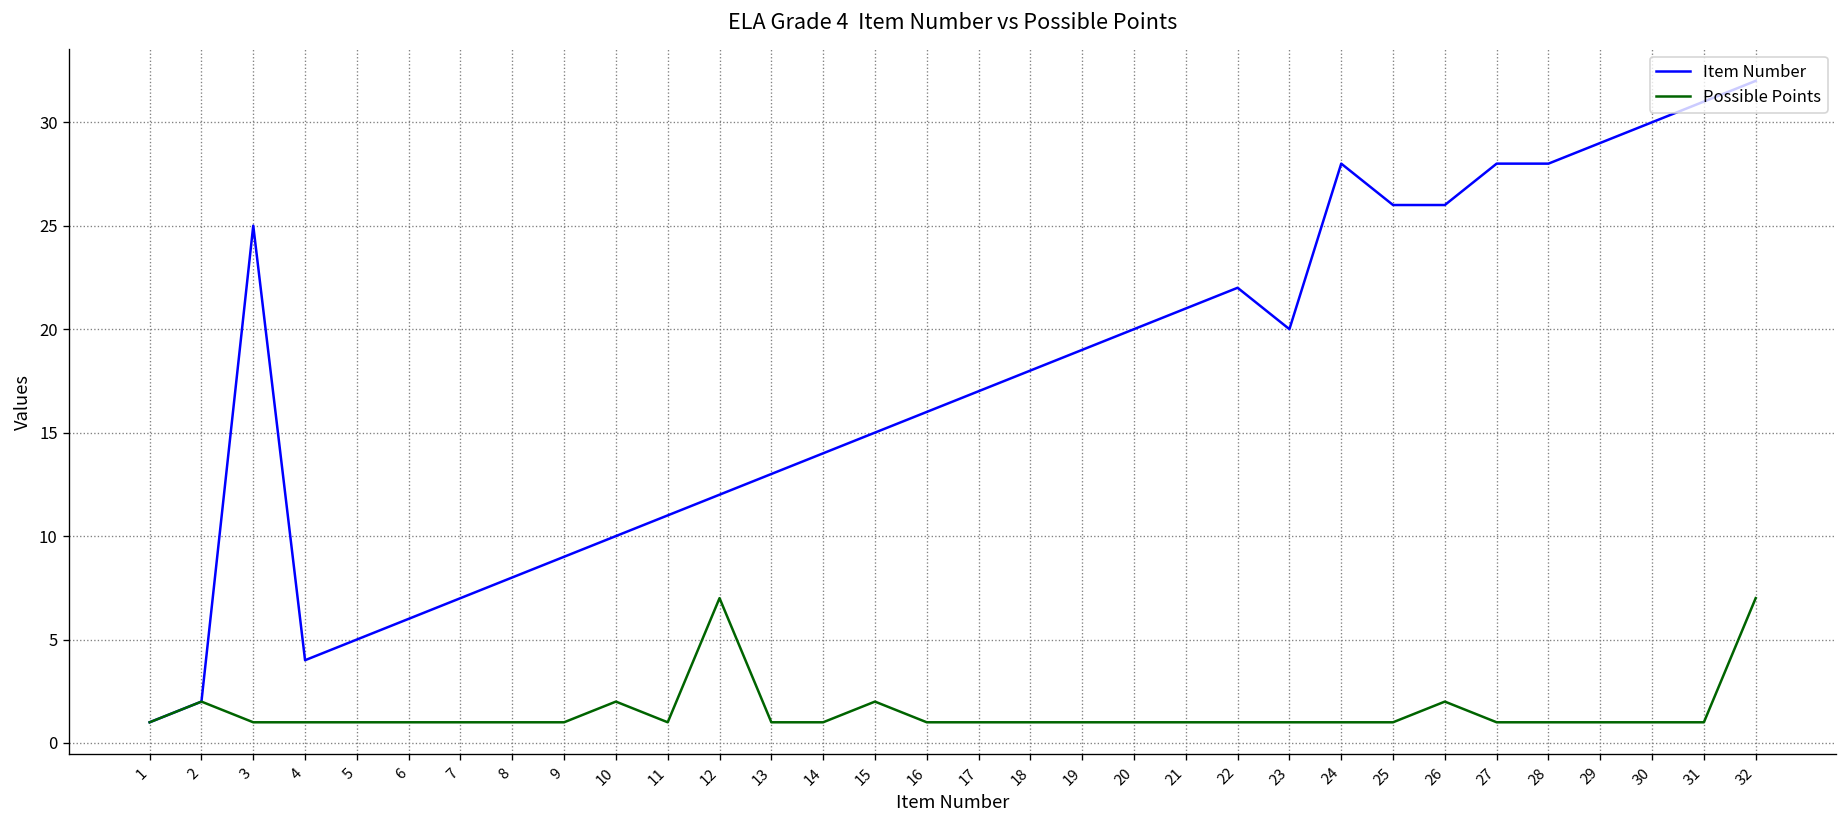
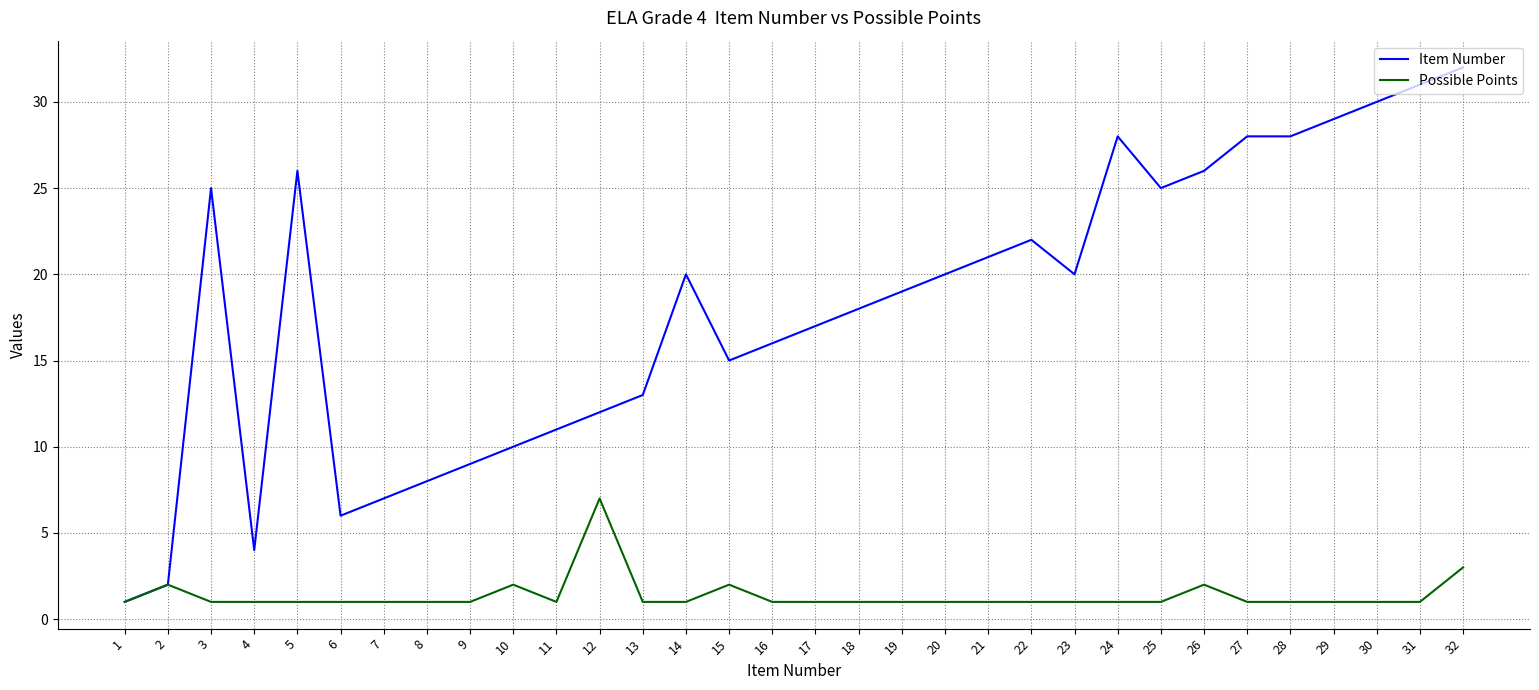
  {
    "Item Number": {
      "3": 25,
      "4": 4,
-     "5": 5,
+     "5": 26,
      "6": 6,
      "7": 7,
      "8": 8,
      "9": 9,
      "10": 10,
      "11": 11,
      "12": 12,
      "13": 13,
-     "14": 14,
+     "14": 20,
      "15": 15,
      "16": 16,
      "17": 17,
      "18": 18,
      "19": 19,
      "20": 20,
      "21": 21,
      "22": 22,
      "23": 20,
      "24": 28,
-     "25": 26,
+     "25": 25,
      "26": 26,
      "27": 28,
      "28": 28,
      "29": 29,
      "30": 30
    },
    "Possible Points": {
      "3": 1,
      "4": 1,
      "5": 1,
      "6": 1,
      "7": 1,
      "8": 1,
      "9": 1,
      "10": 2,
      "11": 1,
      "12": 7,
      "13": 1,
      "14": 1,
      "15": 2,
      "16": 1,
      "17": 1,
      "18": 1,
      "19": 1,
      "20": 1,
      "21": 1,
      "22": 1,
      "23": 1,
      "24": 1,
      "25": 1,
      "26": 2,
      "27": 1,
      "28": 1,
      "29": 1,
      "30": 1,
      "31": 1,
-     "32": 7
+     "32": 3
    }
  }
